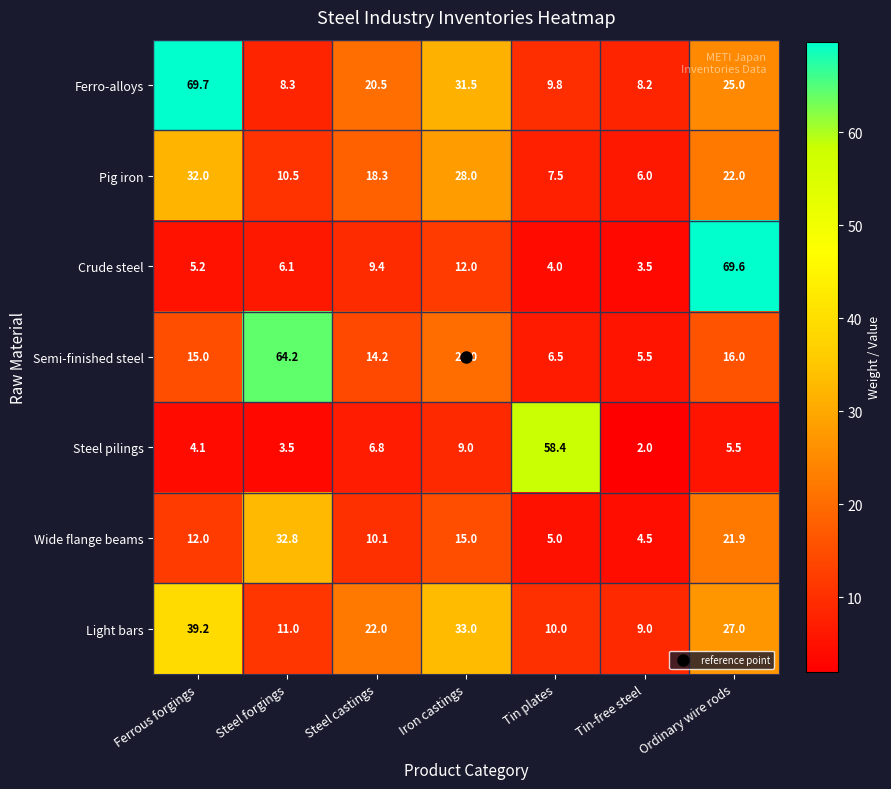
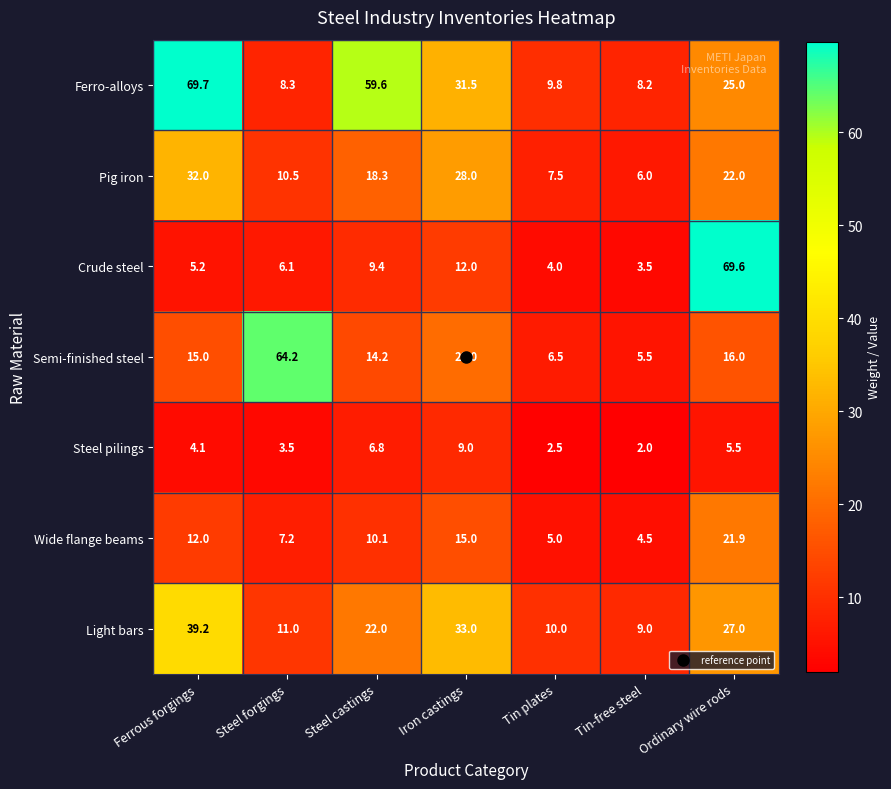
  {
    "Ferro-alloys": {
      "Ferrous forgings": 69.7,
      "Steel forgings": 8.3,
-     "Steel castings": 20.5,
+     "Steel castings": 59.6,
      "Iron castings": 31.5,
      "Tin plates": 9.8,
      "Tin-free steel": 8.2
    },
    "Pig iron": {
      "Ferrous forgings": 32.0,
      "Steel forgings": 10.5,
      "Steel castings": 18.3,
      "Iron castings": 28.0,
      "Tin plates": 7.5,
      "Tin-free steel": 6.0,
      "Ordinary wire rods": 22.0
    },
    "Crude steel": {
      "Ferrous forgings": 5.2,
      "Steel forgings": 6.1,
      "Steel castings": 9.4,
      "Iron castings": 12.0,
      "Tin plates": 4.0,
      "Tin-free steel": 3.5,
      "Ordinary wire rods": 69.6
    },
    "Semi-finished steel": {
      "Ferrous forgings": 15.0,
      "Steel forgings": 64.2,
      "Steel castings": 14.2,
      "Tin plates": 6.5,
      "Tin-free steel": 5.5,
      "Ordinary wire rods": 16.0
    },
    "Steel pilings": {
      "Ferrous forgings": 4.1,
      "Steel forgings": 3.5,
      "Steel castings": 6.8,
      "Iron castings": 9.0,
-     "Tin plates": 58.4,
+     "Tin plates": 2.5,
      "Tin-free steel": 2.0,
      "Ordinary wire rods": 5.5
    },
    "Wide flange beams": {
      "Ferrous forgings": 12.0,
-     "Steel forgings": 32.8,
+     "Steel forgings": 7.2,
      "Steel castings": 10.1,
      "Iron castings": 15.0,
      "Tin plates": 5.0,
      "Tin-free steel": 4.5,
      "Ordinary wire rods": 21.9
    },
    "Light bars": {
      "Ferrous forgings": 39.2,
      "Steel forgings": 11.0,
      "Steel castings": 22.0,
      "Iron castings": 33.0,
      "Tin plates": 10.0,
      "Tin-free steel": 9.0,
      "Ordinary wire rods": 27.0
    }
  }
